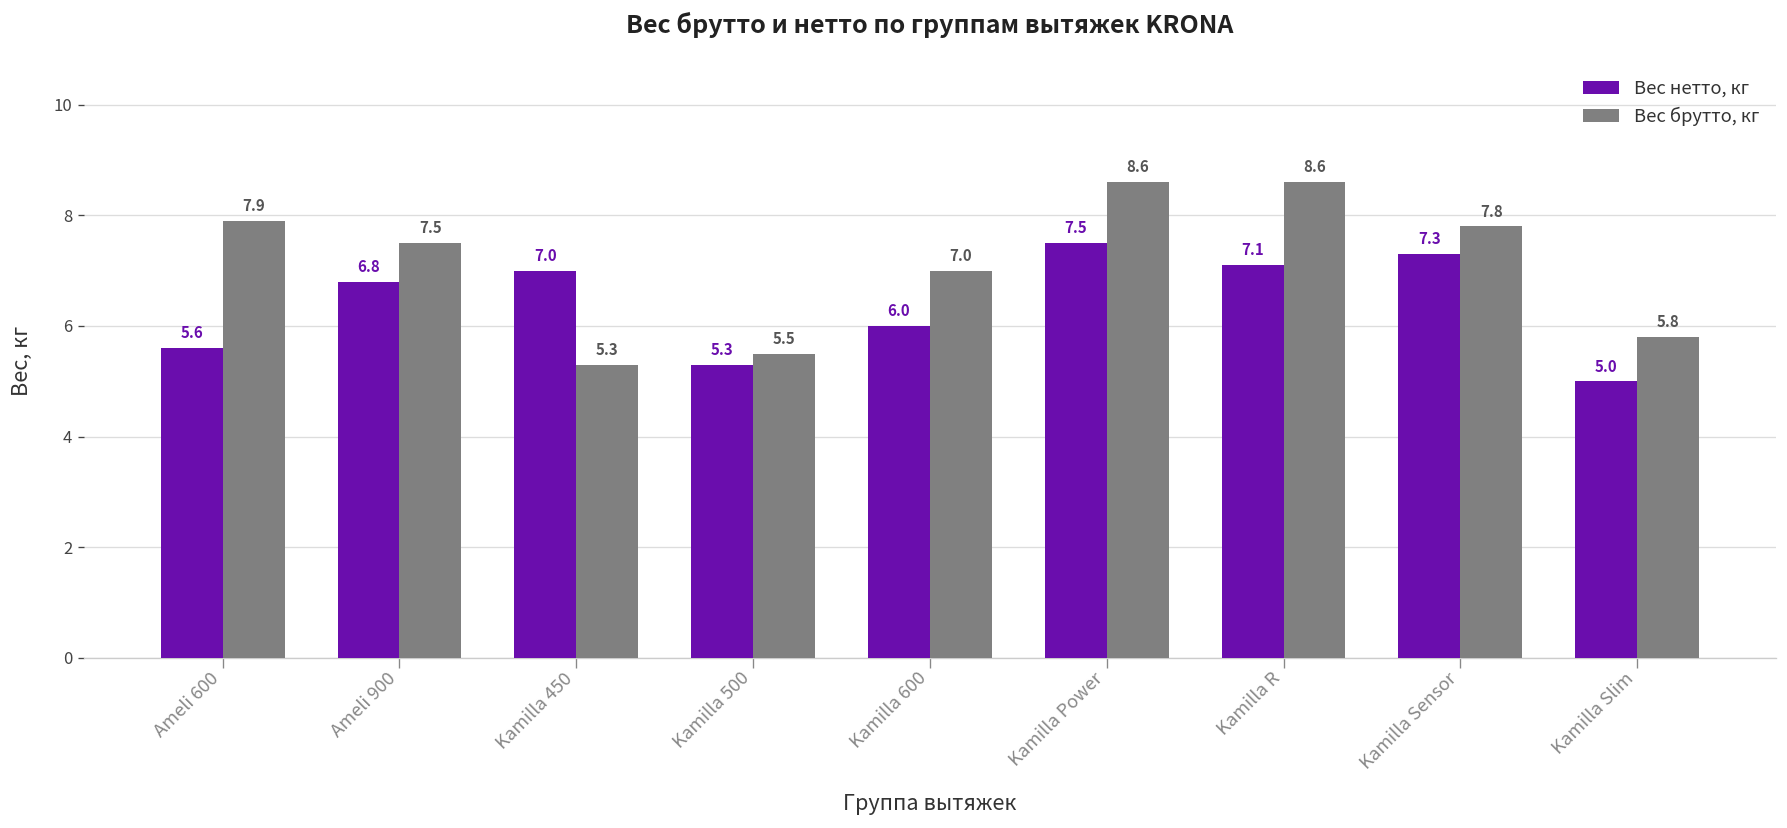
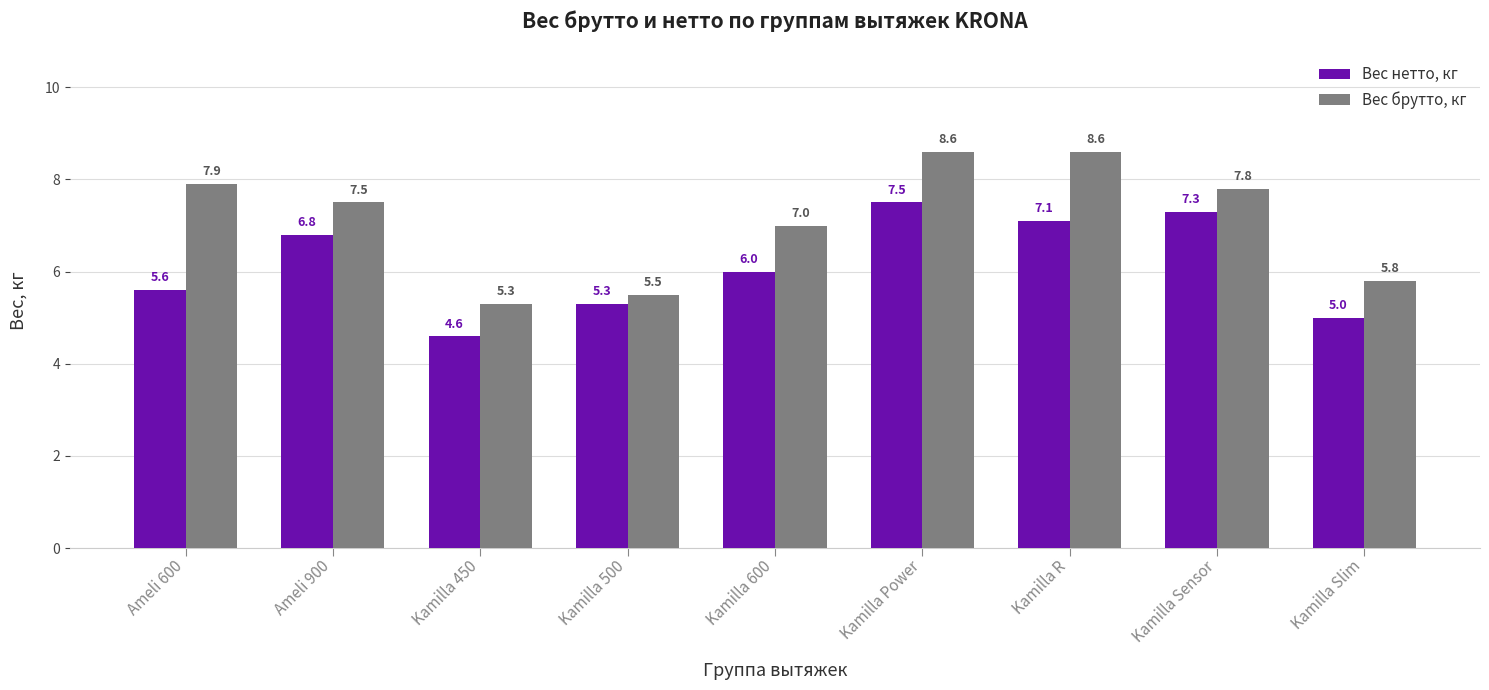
  {
    "Вес нетто, кг": {
      "Ameli 600": 5.6,
      "Ameli 900": 6.8,
-     "Kamilla 450": 7.0,
+     "Kamilla 450": 4.6,
      "Kamilla 500": 5.3,
      "Kamilla 600": 6.0,
      "Kamilla Power": 7.5,
      "Kamilla R": 7.1,
      "Kamilla Sensor": 7.3,
      "Kamilla Slim": 5.0
    },
    "Вес брутто, кг": {
      "Ameli 600": 7.9,
      "Ameli 900": 7.5,
      "Kamilla 450": 5.3,
      "Kamilla 500": 5.5,
      "Kamilla 600": 7.0,
      "Kamilla Power": 8.6,
      "Kamilla R": 8.6,
      "Kamilla Sensor": 7.8,
      "Kamilla Slim": 5.8
    }
  }
